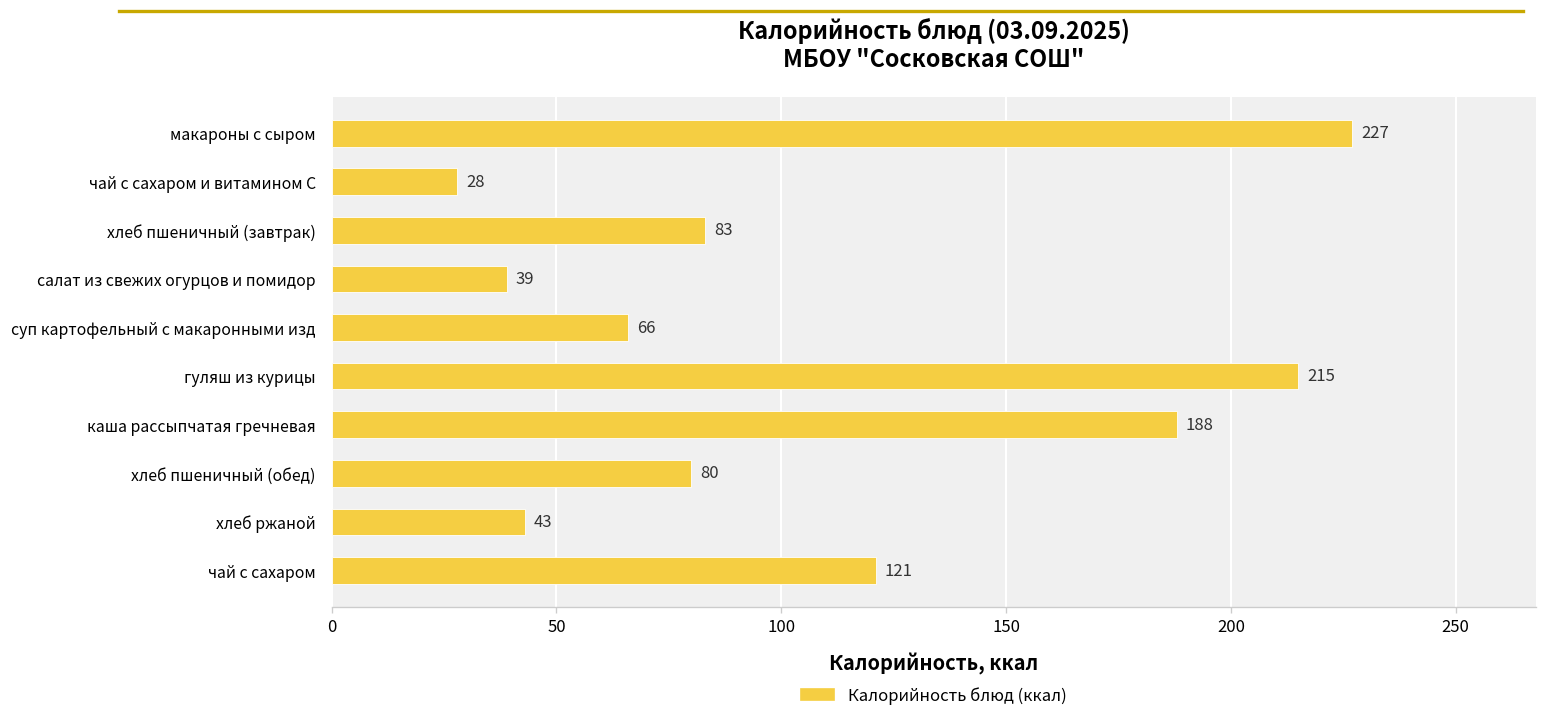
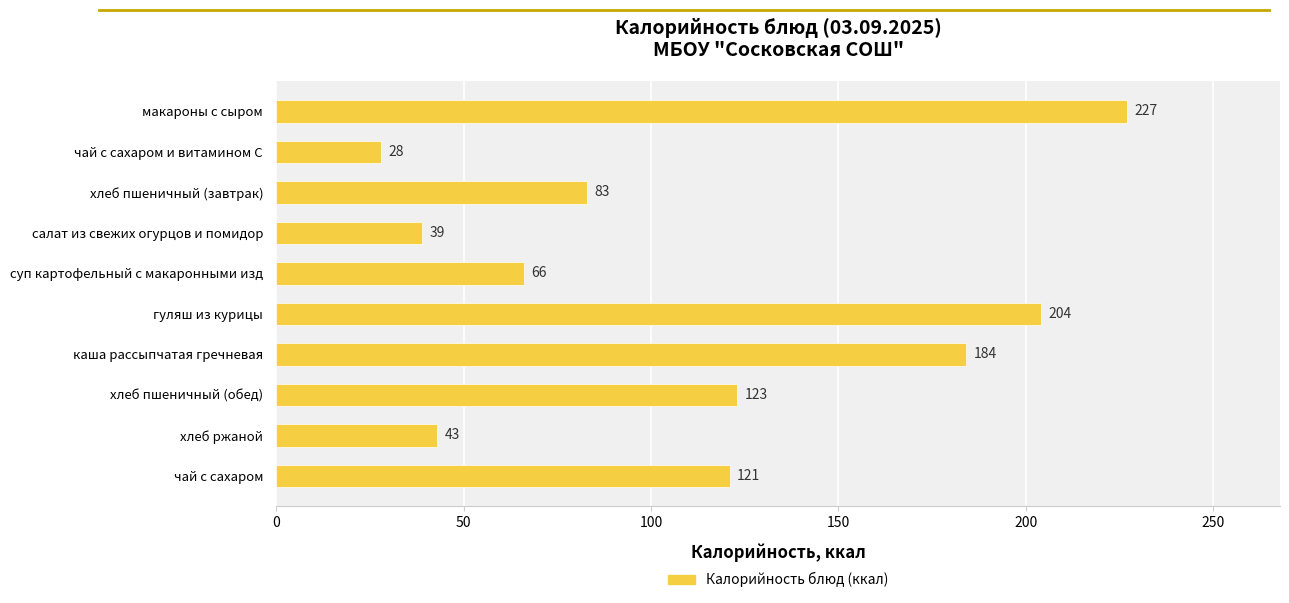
  {
    "макароны с сыром": 227,
    "чай с сахаром и витамином С": 28,
    "хлеб пшеничный (завтрак)": 83,
    "салат из свежих огурцов и помидор": 39,
    "суп картофельный с макаронными изд": 66,
-   "гуляш из курицы": 215,
-   "каша рассыпчатая гречневая": 188,
-   "хлеб пшеничный (обед)": 80,
+   "гуляш из курицы": 204,
+   "каша рассыпчатая гречневая": 184,
+   "хлеб пшеничный (обед)": 123,
    "хлеб ржаной": 43,
    "чай с сахаром": 121
  }
